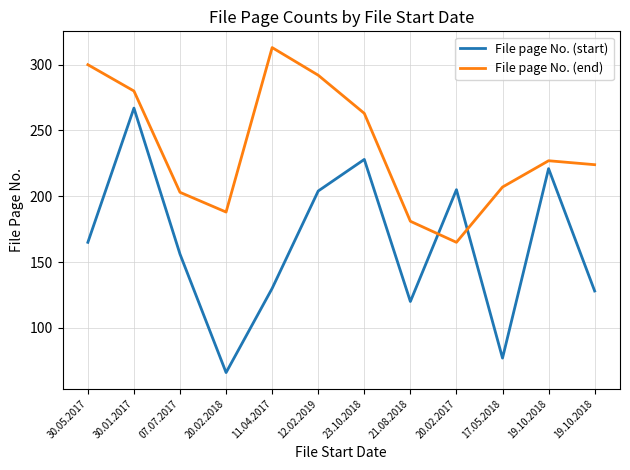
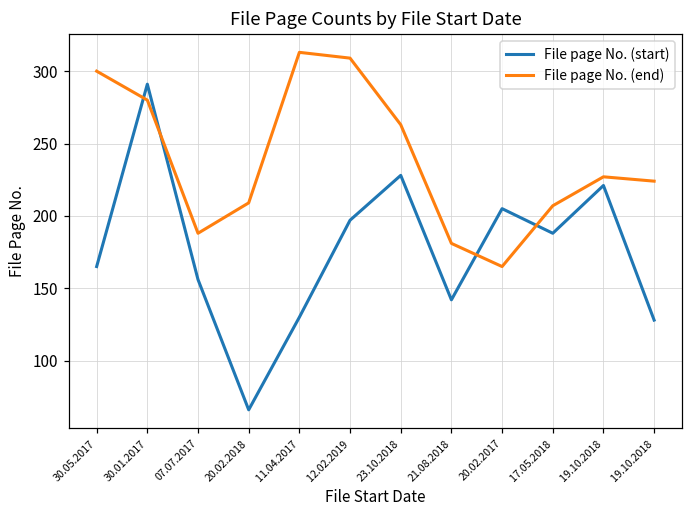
  {
    "File page No. (start)": {
      "30.05.2017": 165,
-     "30.01.2017": 267,
+     "30.01.2017": 291,
      "07.07.2017": 156,
      "20.02.2018": 66,
      "11.04.2017": 130,
-     "12.02.2019": 204,
+     "12.02.2019": 197,
      "23.10.2018": 228,
-     "21.08.2018": 120,
+     "21.08.2018": 142,
      "20.02.2017": 205,
-     "17.05.2018": 77
+     "17.05.2018": 188
    },
    "File page No. (end)": {
      "30.05.2017": 300,
      "30.01.2017": 280,
-     "07.07.2017": 203,
-     "20.02.2018": 188,
+     "07.07.2017": 188,
+     "20.02.2018": 209,
      "11.04.2017": 313,
-     "12.02.2019": 292,
+     "12.02.2019": 309,
      "23.10.2018": 263,
      "21.08.2018": 181,
      "20.02.2017": 165,
      "17.05.2018": 207
    }
  }
